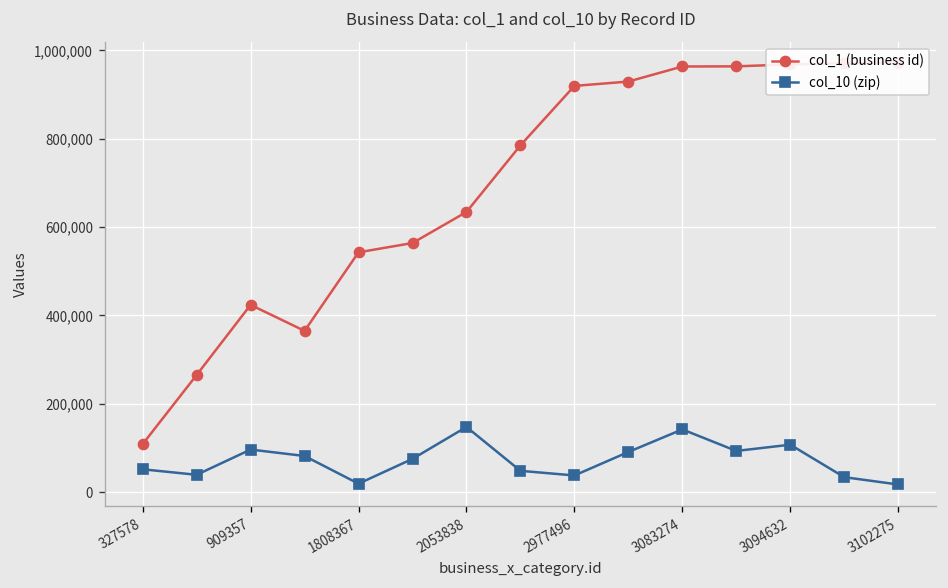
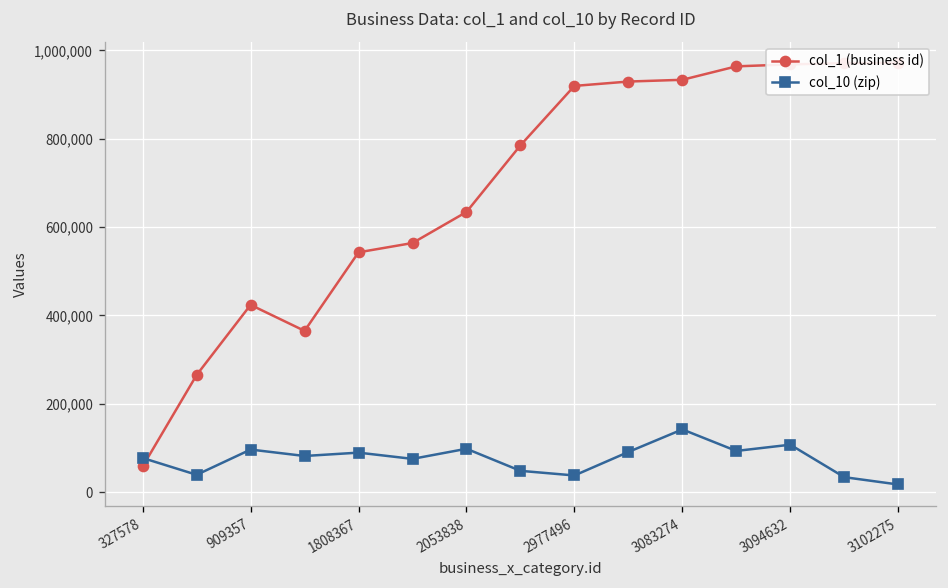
  {
    "col_1 (business id)": {
-     "327578": "110,000",
+     "327578": "60,000",
      "909357": "420,000",
      "1808367": "540,000",
      "2053838": "630,000",
      "2977496": "920,000",
-     "3083274": "960,000"
+     "3083274": "930,000"
    },
    "col_10 (zip)": {
-     "327578": "50,000",
+     "327578": "80,000",
      "909357": "100,000",
-     "1808367": "20,000",
-     "2053838": "150,000",
+     "1808367": "90,000",
+     "2053838": "100,000",
      "2977496": "40,000",
      "3083274": "140,000",
      "3094632": "110,000",
      "3102275": "20,000"
    }
  }
